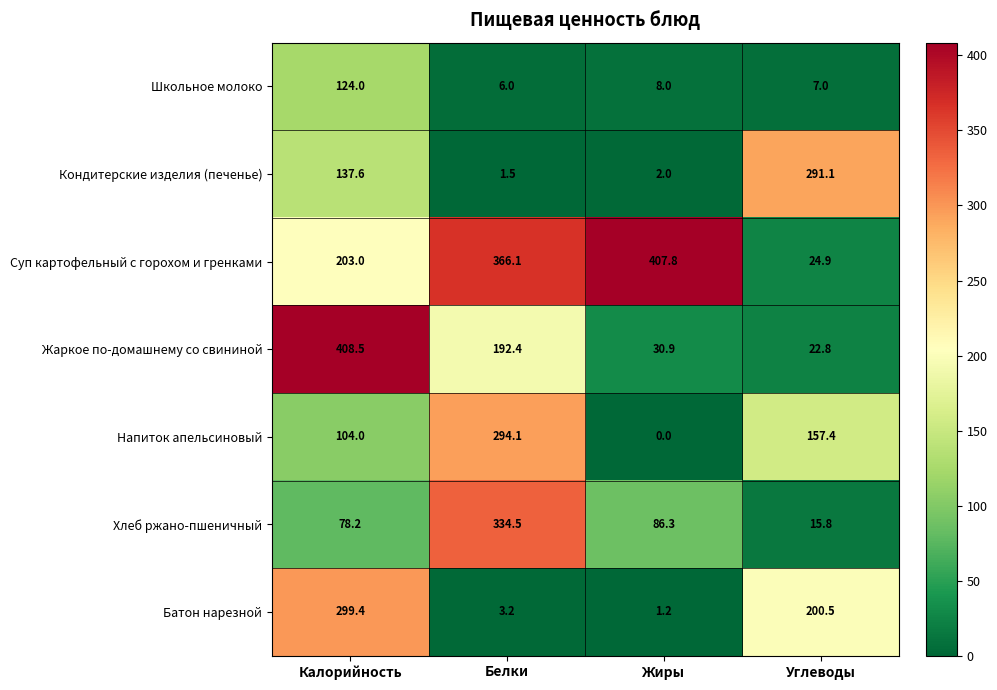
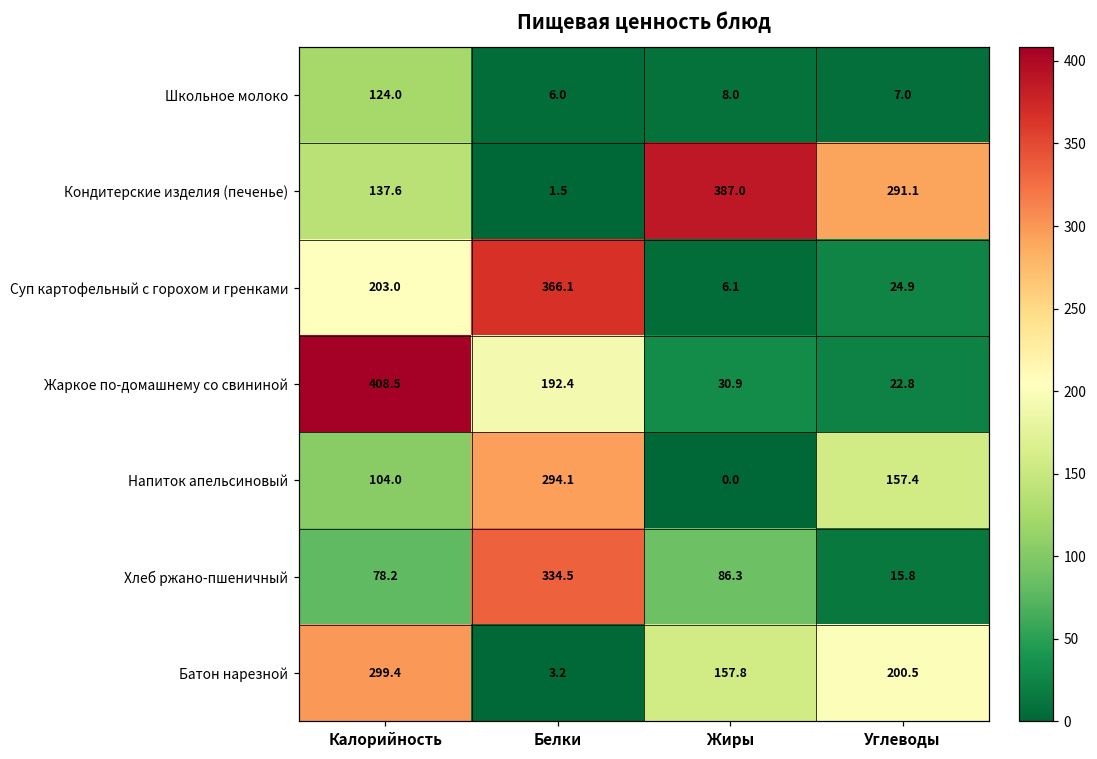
  {
    "Школьное молоко": {
      "Калорийность": 124.0,
      "Белки": 6.0,
      "Жиры": 8.0,
      "Углеводы": 7.0
    },
    "Кондитерские изделия (печенье)": {
      "Калорийность": 137.6,
      "Белки": 1.5,
-     "Жиры": 2.0,
+     "Жиры": 387.0,
      "Углеводы": 291.1
    },
    "Суп картофельный с горохом и гренками": {
      "Калорийность": 203.0,
      "Белки": 366.1,
-     "Жиры": 407.8,
+     "Жиры": 6.1,
      "Углеводы": 24.9
    },
    "Жаркое по-домашнему со свининой": {
      "Калорийность": 408.5,
      "Белки": 192.4,
      "Жиры": 30.9,
      "Углеводы": 22.8
    },
    "Напиток апельсиновый": {
      "Калорийность": 104.0,
      "Белки": 294.1,
      "Жиры": 0.0,
      "Углеводы": 157.4
    },
    "Хлеб ржано-пшеничный": {
      "Калорийность": 78.2,
      "Белки": 334.5,
      "Жиры": 86.3,
      "Углеводы": 15.8
    },
    "Батон нарезной": {
      "Калорийность": 299.4,
      "Белки": 3.2,
-     "Жиры": 1.2,
+     "Жиры": 157.8,
      "Углеводы": 200.5
    }
  }
